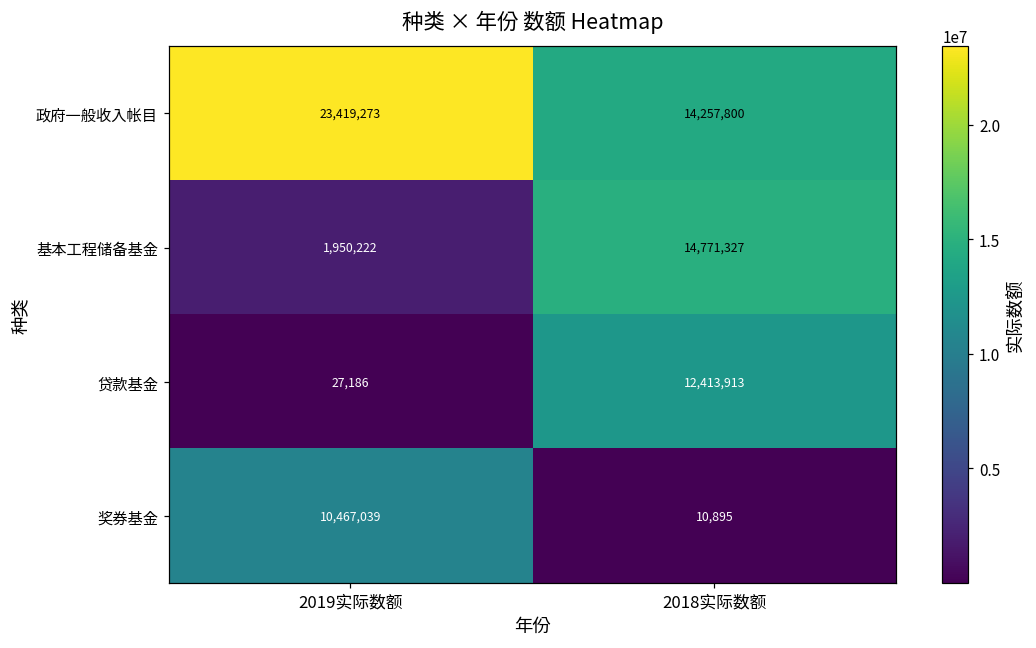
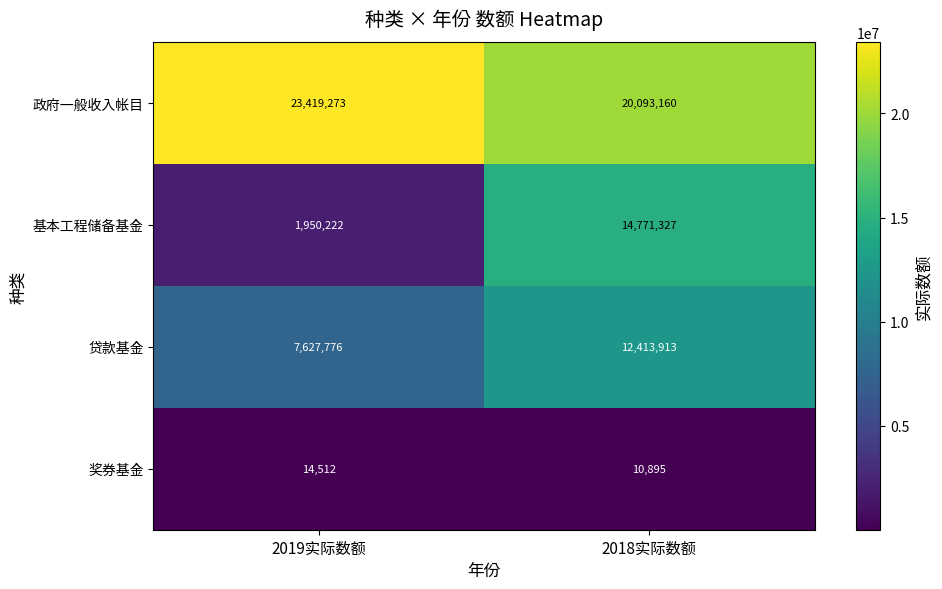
  {
    "政府一般收入帐目": {
      "2019实际数额": "23,419,273",
-     "2018实际数额": "14,257,800"
+     "2018实际数额": "20,093,160"
    },
    "基本工程储备基金": {
      "2019实际数额": "1,950,222",
      "2018实际数额": "14,771,327"
    },
    "贷款基金": {
-     "2019实际数额": "27,186",
+     "2019实际数额": "7,627,776",
      "2018实际数额": "12,413,913"
    },
    "奖券基金": {
-     "2019实际数额": "10,467,039",
+     "2019实际数额": "14,512",
      "2018实际数额": "10,895"
    }
  }
